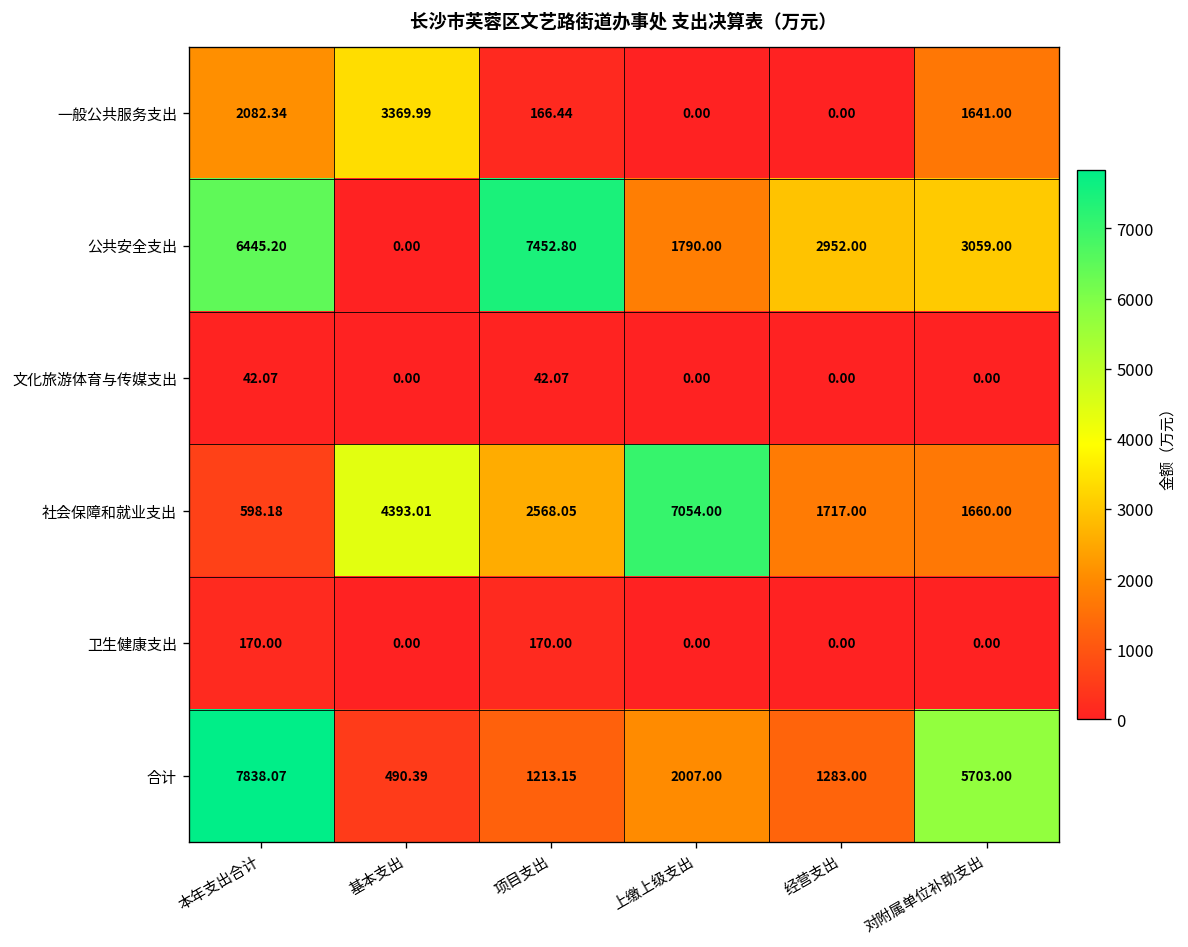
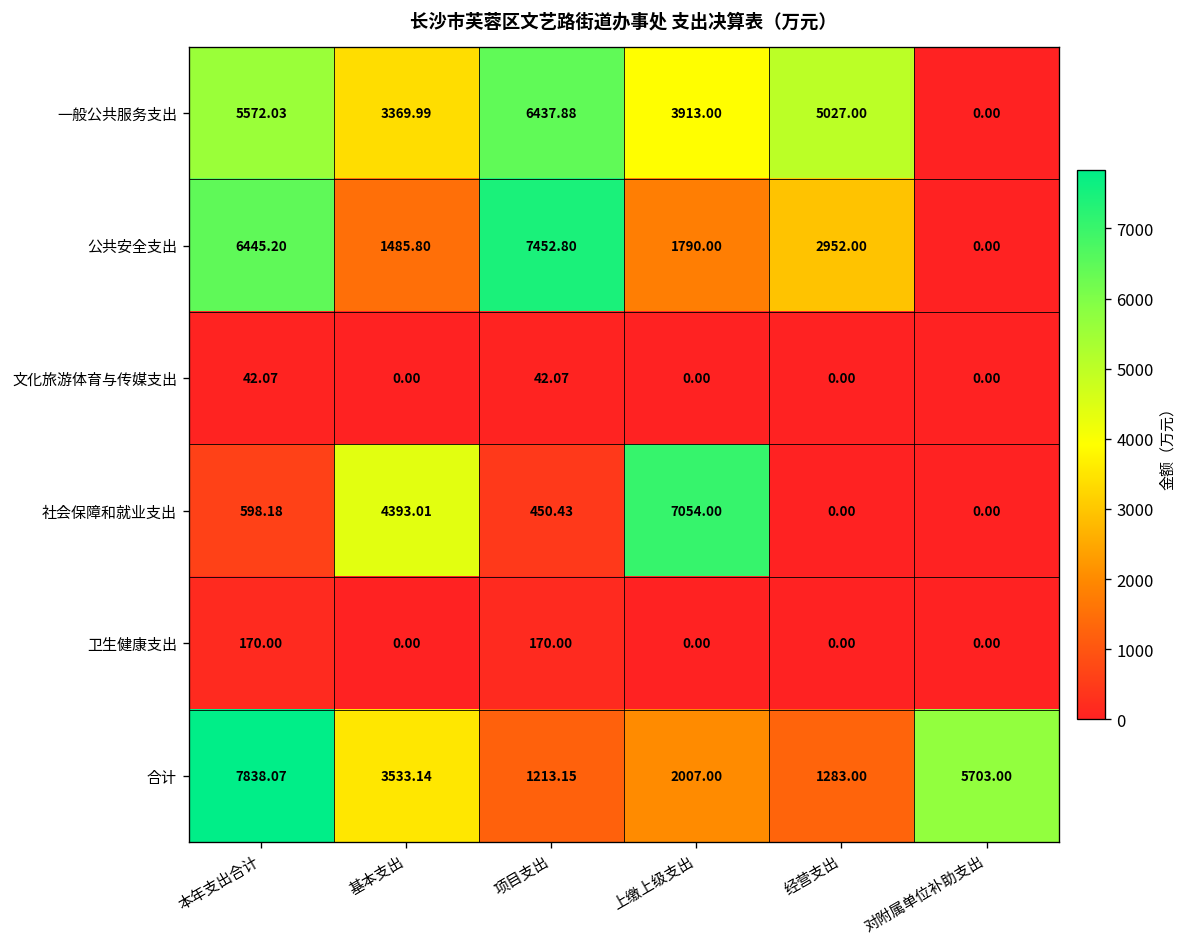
  {
    "一般公共服务支出": {
-     "本年支出合计": 2082.34,
+     "本年支出合计": 5572.03,
      "基本支出": 3369.99,
-     "项目支出": 166.44,
-     "上缴上级支出": 0.00,
-     "经营支出": 0.00,
-     "对附属单位补助支出": 1641.00
+     "项目支出": 6437.88,
+     "上缴上级支出": 3913.00,
+     "经营支出": 5027.00,
+     "对附属单位补助支出": 0.00
    },
    "公共安全支出": {
      "本年支出合计": 6445.20,
-     "基本支出": 0.00,
+     "基本支出": 1485.80,
      "项目支出": 7452.80,
      "上缴上级支出": 1790.00,
      "经营支出": 2952.00,
-     "对附属单位补助支出": 3059.00
+     "对附属单位补助支出": 0.00
    },
    "文化旅游体育与传媒支出": {
      "本年支出合计": 42.07,
      "基本支出": 0.00,
      "项目支出": 42.07,
      "上缴上级支出": 0.00,
      "经营支出": 0.00,
      "对附属单位补助支出": 0.00
    },
    "社会保障和就业支出": {
      "本年支出合计": 598.18,
      "基本支出": 4393.01,
-     "项目支出": 2568.05,
+     "项目支出": 450.43,
      "上缴上级支出": 7054.00,
-     "经营支出": 1717.00,
-     "对附属单位补助支出": 1660.00
+     "经营支出": 0.00,
+     "对附属单位补助支出": 0.00
    },
    "卫生健康支出": {
      "本年支出合计": 170.00,
      "基本支出": 0.00,
      "项目支出": 170.00,
      "上缴上级支出": 0.00,
      "经营支出": 0.00,
      "对附属单位补助支出": 0.00
    },
    "合计": {
      "本年支出合计": 7838.07,
-     "基本支出": 490.39,
+     "基本支出": 3533.14,
      "项目支出": 1213.15,
      "上缴上级支出": 2007.00,
      "经营支出": 1283.00,
      "对附属单位补助支出": 5703.00
    }
  }
